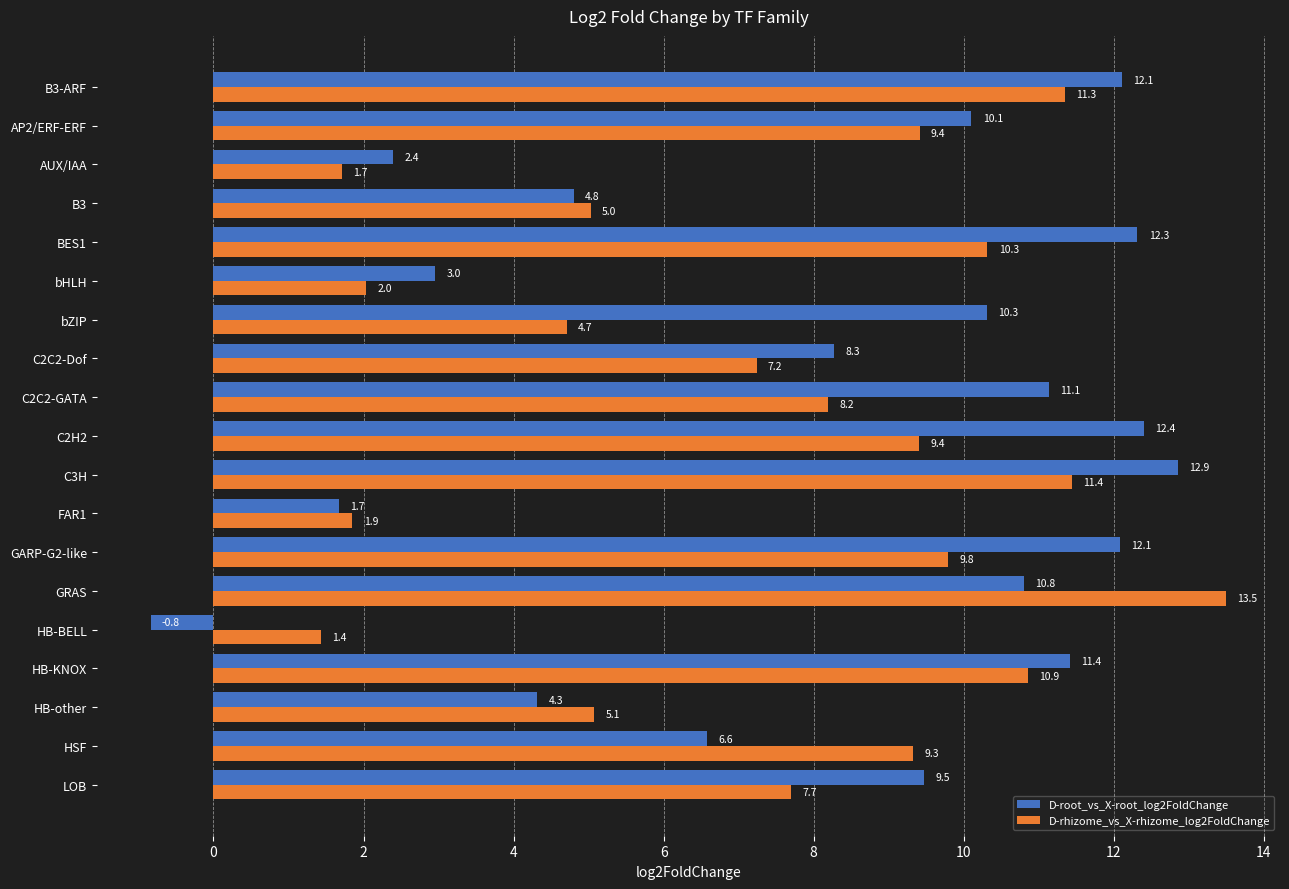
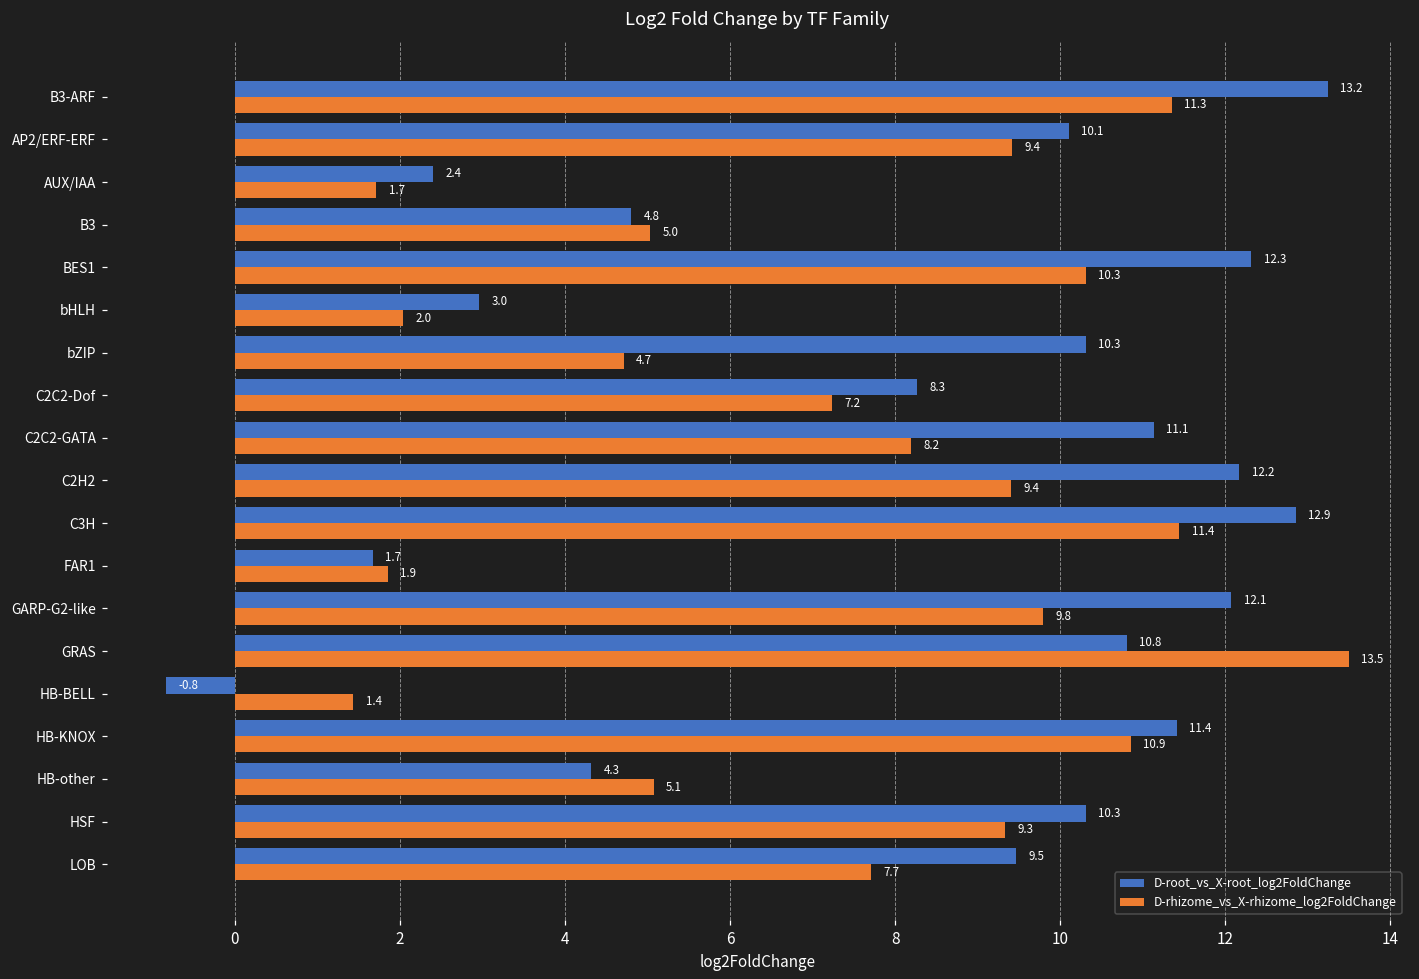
  {
    "D-root_vs_X-root_log2FoldChange": {
-     "B3-ARF": 12.1,
+     "B3-ARF": 13.2,
      "AP2/ERF-ERF": 10.1,
      "AUX/IAA": 2.4,
      "B3": 4.8,
      "BES1": 12.3,
      "bHLH": 3.0,
      "bZIP": 10.3,
      "C2C2-Dof": 8.3,
      "C2C2-GATA": 11.1,
-     "C2H2": 12.4,
+     "C2H2": 12.2,
      "C3H": 12.9,
      "FAR1": 1.7,
      "GARP-G2-like": 12.1,
      "GRAS": 10.8,
      "HB-BELL": -0.8,
      "HB-KNOX": 11.4,
      "HB-other": 4.3,
-     "HSF": 6.6,
+     "HSF": 10.3,
      "LOB": 9.5
    },
    "D-rhizome_vs_X-rhizome_log2FoldChange": {
      "B3-ARF": 11.3,
      "AP2/ERF-ERF": 9.4,
      "AUX/IAA": 1.7,
      "B3": 5.0,
      "BES1": 10.3,
      "bHLH": 2.0,
      "bZIP": 4.7,
      "C2C2-Dof": 7.2,
      "C2C2-GATA": 8.2,
      "C2H2": 9.4,
      "C3H": 11.4,
      "FAR1": 1.9,
      "GARP-G2-like": 9.8,
      "GRAS": 13.5,
      "HB-BELL": 1.4,
      "HB-KNOX": 10.9,
      "HB-other": 5.1,
      "HSF": 9.3,
      "LOB": 7.7
    }
  }
